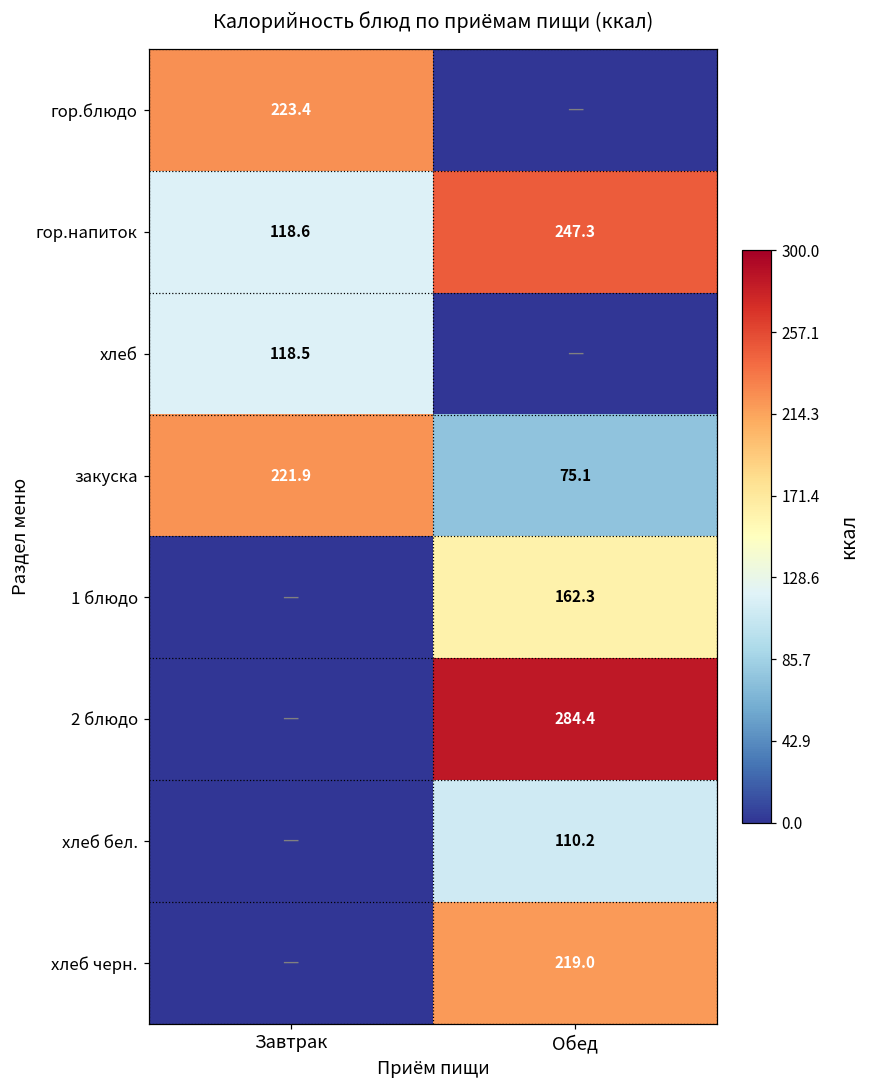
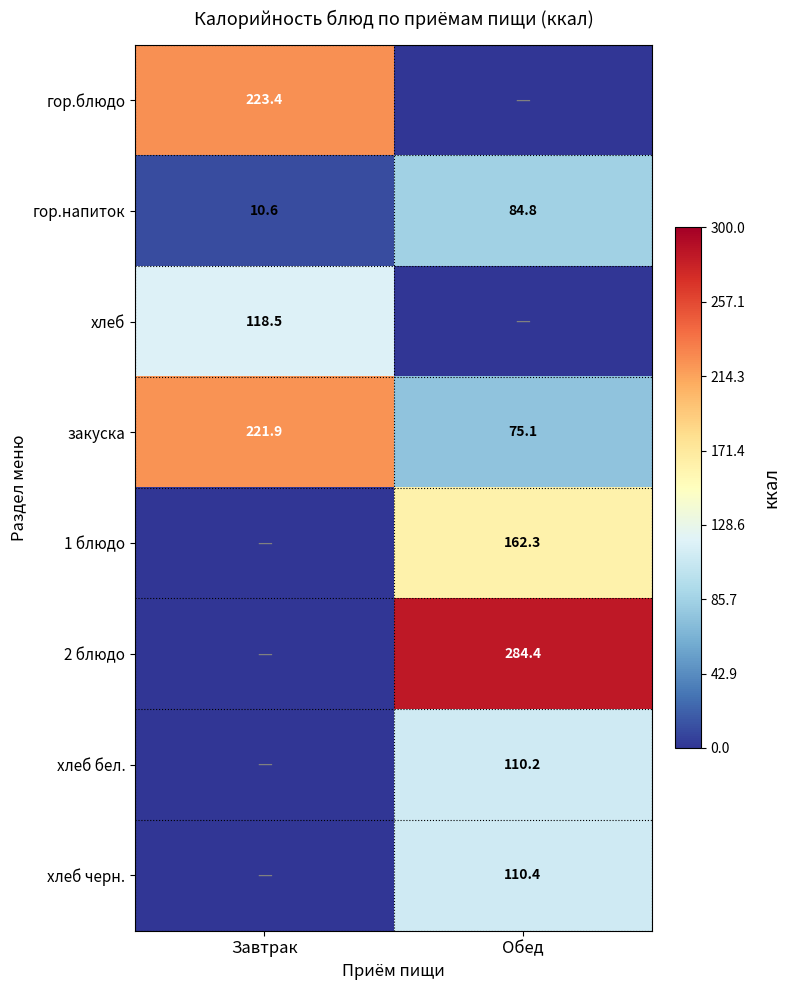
  {
    "гор.блюдо": {
      "Завтрак": 223.4
    },
    "гор.напиток": {
-     "Завтрак": 118.6,
-     "Обед": 247.3
+     "Завтрак": 10.6,
+     "Обед": 84.8
    },
    "хлеб": {
      "Завтрак": 118.5
    },
    "закуска": {
      "Завтрак": 221.9,
      "Обед": 75.1
    },
    "1 блюдо": {
      "Обед": 162.3
    },
    "2 блюдо": {
      "Обед": 284.4
    },
    "хлеб бел.": {
      "Обед": 110.2
    },
    "хлеб черн.": {
-     "Обед": 219.0
+     "Обед": 110.4
    }
  }
